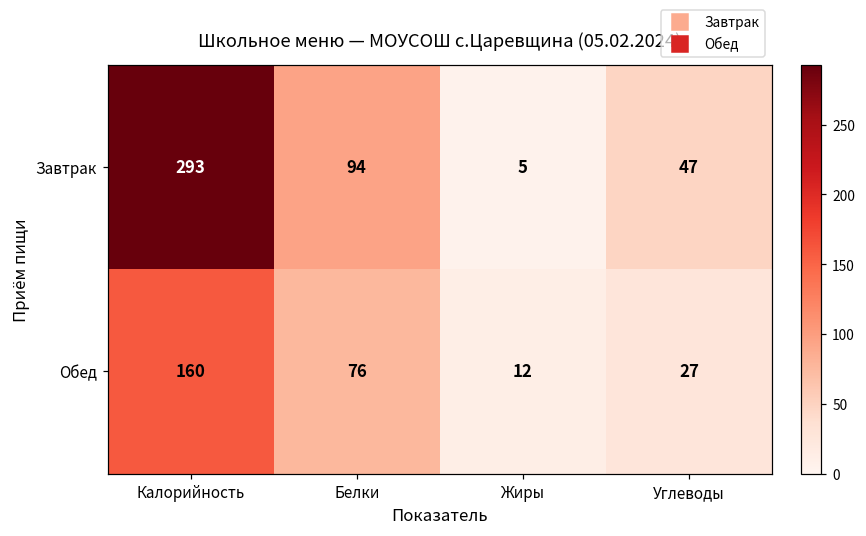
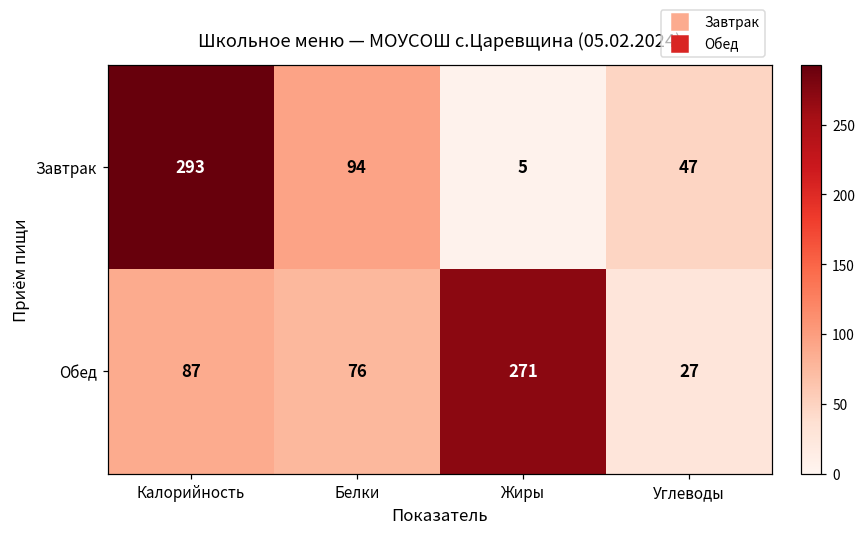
  {
    "Завтрак": {
      "Калорийность": 293,
      "Белки": 94,
      "Жиры": 5,
      "Углеводы": 47
    },
    "Обед": {
-     "Калорийность": 160,
+     "Калорийность": 87,
      "Белки": 76,
-     "Жиры": 12,
+     "Жиры": 271,
      "Углеводы": 27
    }
  }
